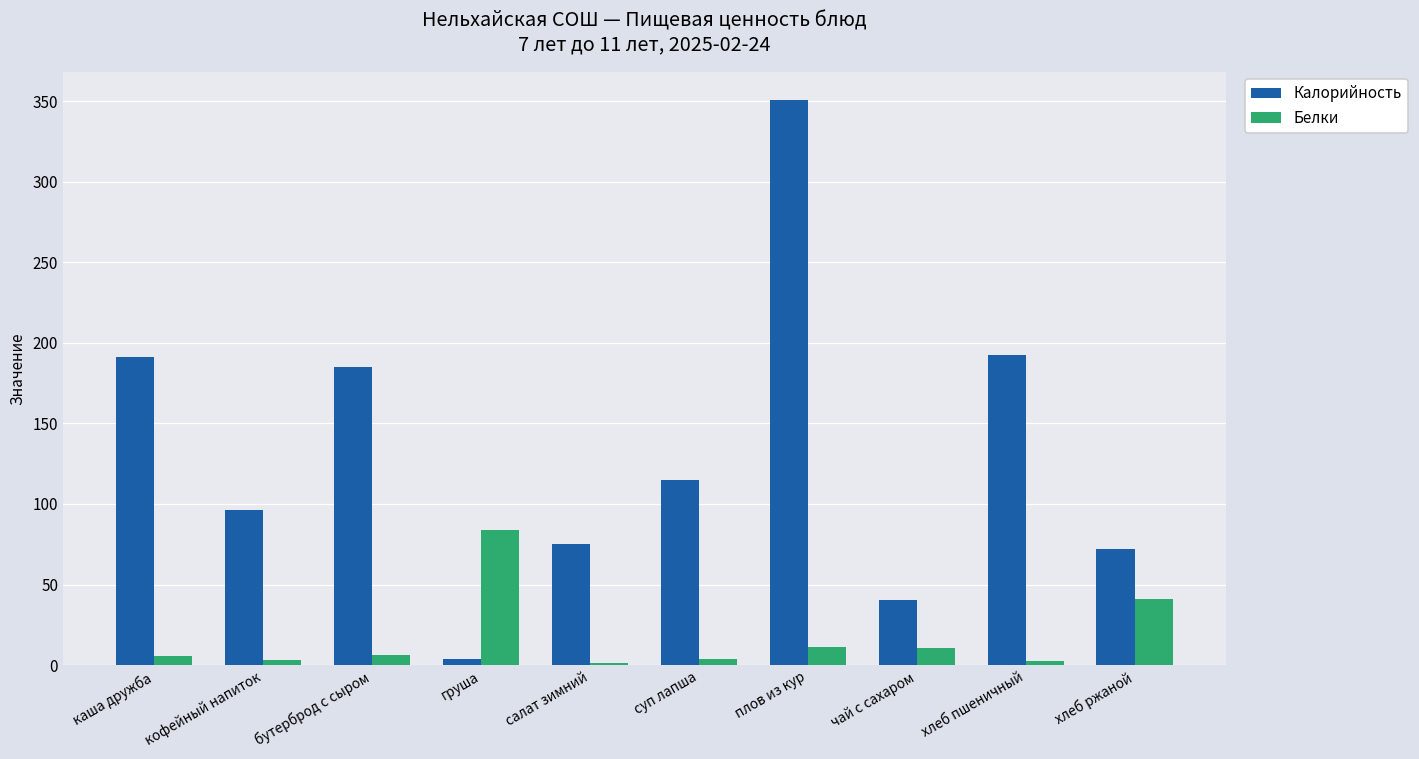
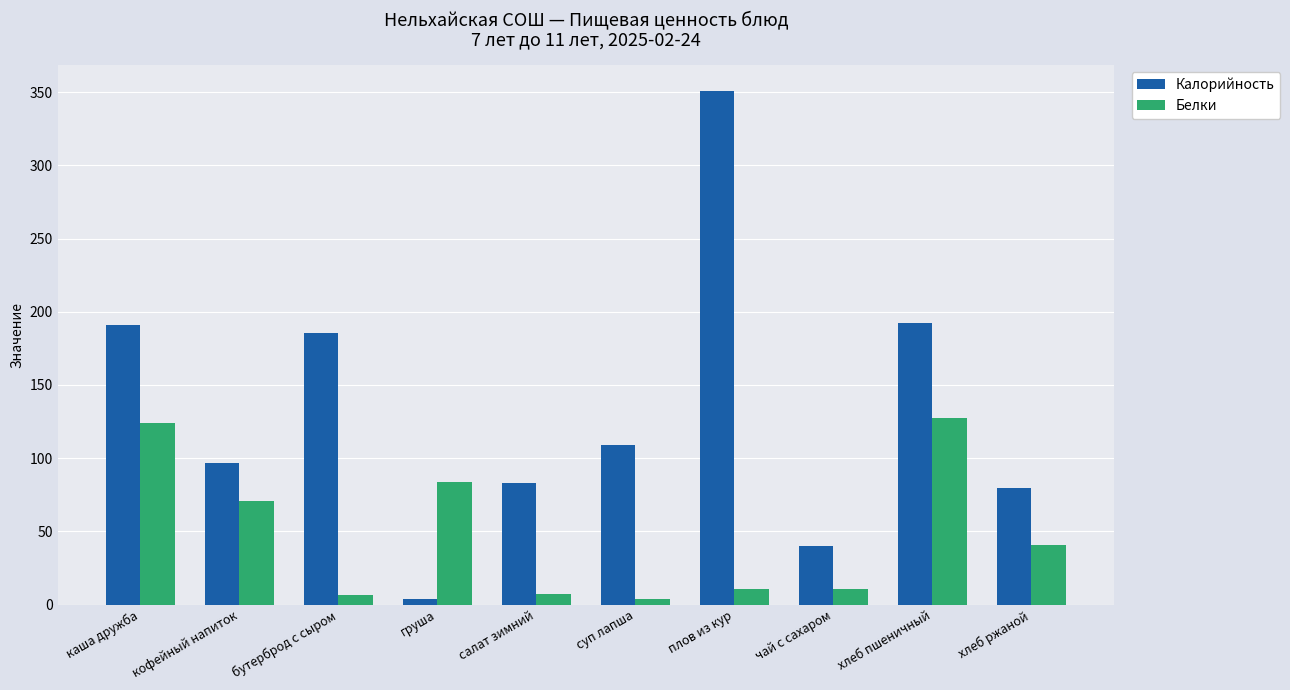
  {
    "Калорийность": {
      "каша дружба": 191,
      "кофейный напиток": 96,
      "бутерброд с сыром": 185,
      "груша": 4,
-     "салат зимний": 75,
-     "суп лапша": 115,
+     "салат зимний": 83,
+     "суп лапша": 109,
      "плов из кур": 351,
      "чай с сахаром": 40,
      "хлеб пшеничный": 193,
-     "хлеб ржаной": 72
+     "хлеб ржаной": 80
    },
    "Белки": {
-     "каша дружба": 6,
-     "кофейный напиток": 3,
+     "каша дружба": 124,
+     "кофейный напиток": 71,
      "бутерброд с сыром": 6,
      "груша": 84,
-     "салат зимний": 2,
+     "салат зимний": 7,
      "суп лапша": 4,
      "плов из кур": 11,
      "чай с сахаром": 11,
-     "хлеб пшеничный": 2,
+     "хлеб пшеничный": 127,
      "хлеб ржаной": 41
    }
  }
